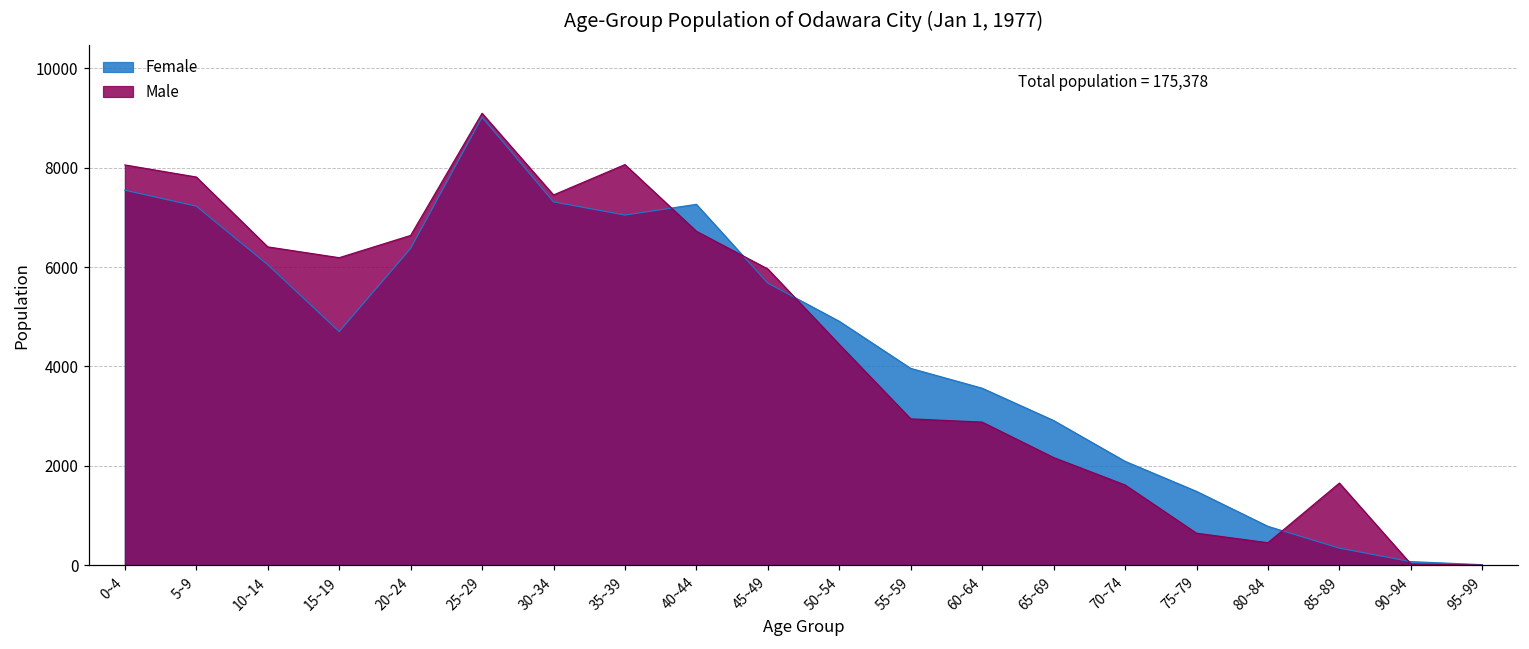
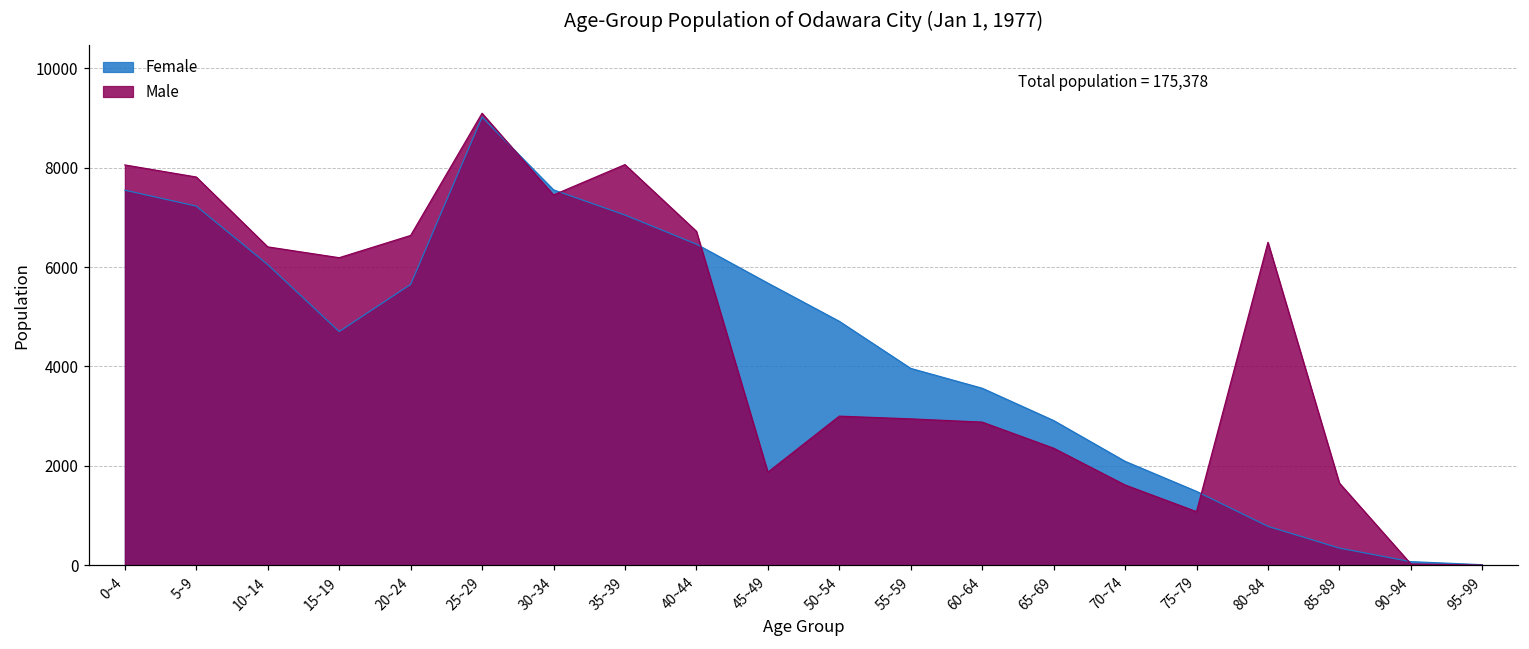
  {
    "Female": {
      "0~4": 7500,
      "5~9": 7200,
      "10~14": 6000,
      "15~19": 4700,
-     "20~24": 6400,
+     "20~24": 5700,
      "25~29": 9000,
-     "30~34": 7300,
+     "30~34": 7600,
      "35~39": 7000,
-     "40~44": 7300,
+     "40~44": 6500,
      "45~49": 5700,
      "50~54": 4900,
      "55~59": 4000,
      "60~64": 3600,
      "65~69": 2900,
      "70~74": 2100,
      "75~79": 1500,
      "80~84": 800,
      "85~89": 300
    },
    "Male": {
      "0~4": 8100,
      "5~9": 7800,
      "10~14": 6400,
      "15~19": 6200,
      "20~24": 6600,
      "25~29": 9100,
      "30~34": 7500,
      "35~39": 8100,
      "40~44": 6700,
-     "45~49": 6000,
-     "50~54": 4400,
+     "45~49": 1900,
+     "50~54": 3000,
      "55~59": 2900,
      "60~64": 2900,
-     "65~69": 2200,
+     "65~69": 2400,
      "70~74": 1600,
-     "75~79": 600,
-     "80~84": 500,
+     "75~79": 1100,
+     "80~84": 6500,
      "85~89": 1700
    }
  }
